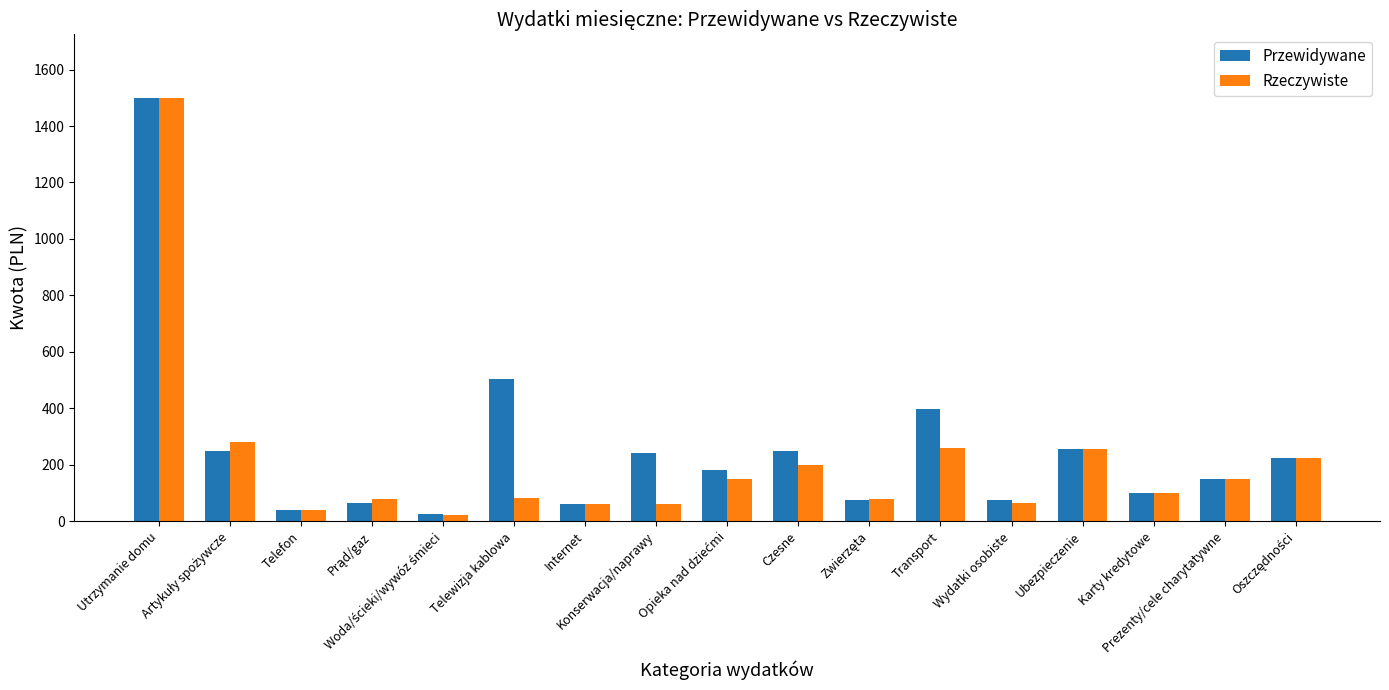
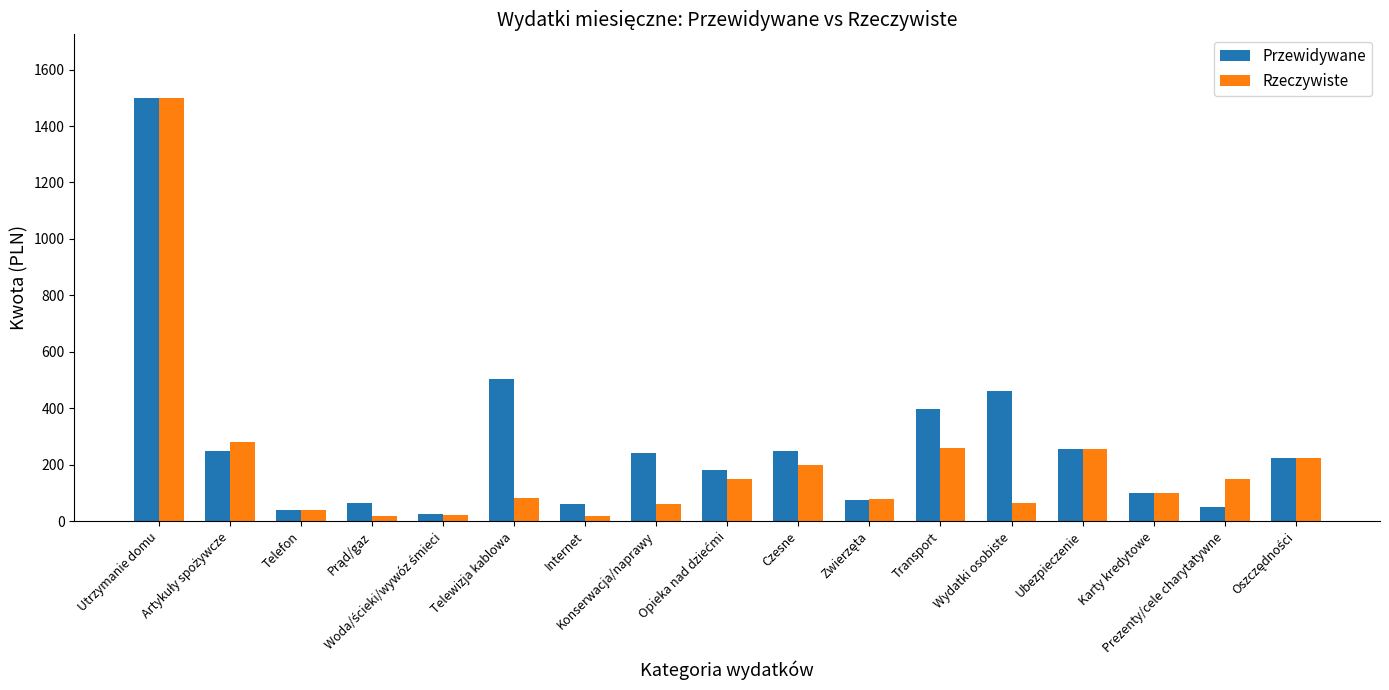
  {
    "Przewidywane": {
      "Utrzymanie domu": 1500,
      "Artykuły spożywcze": 250,
      "Telefon": 40,
      "Prąd/gaz": 70,
      "Woda/ścieki/wywóz śmieci": 30,
      "Telewizja kablowa": 500,
      "Internet": 60,
      "Konserwacja/naprawy": 240,
      "Opieka nad dziećmi": 180,
      "Czesne": 250,
      "Zwierzęta": 80,
      "Transport": 400,
-     "Wydatki osobiste": 80,
+     "Wydatki osobiste": 460,
      "Ubezpieczenie": 260,
      "Karty kredytowe": 100,
-     "Prezenty/cele charytatywne": 150,
+     "Prezenty/cele charytatywne": 50,
      "Oszczędności": 230
    },
    "Rzeczywiste": {
      "Utrzymanie domu": 1500,
      "Artykuły spożywcze": 280,
      "Telefon": 40,
-     "Prąd/gaz": 80,
+     "Prąd/gaz": 20,
      "Woda/ścieki/wywóz śmieci": 20,
      "Telewizja kablowa": 80,
-     "Internet": 60,
+     "Internet": 20,
      "Konserwacja/naprawy": 60,
      "Opieka nad dziećmi": 150,
      "Czesne": 200,
      "Zwierzęta": 80,
      "Transport": 260,
      "Wydatki osobiste": 70,
      "Ubezpieczenie": 260,
      "Karty kredytowe": 100,
      "Prezenty/cele charytatywne": 150,
      "Oszczędności": 230
    }
  }
